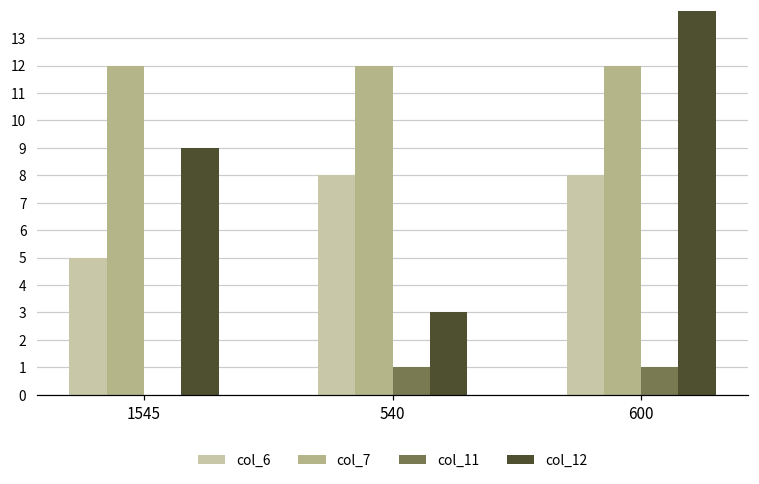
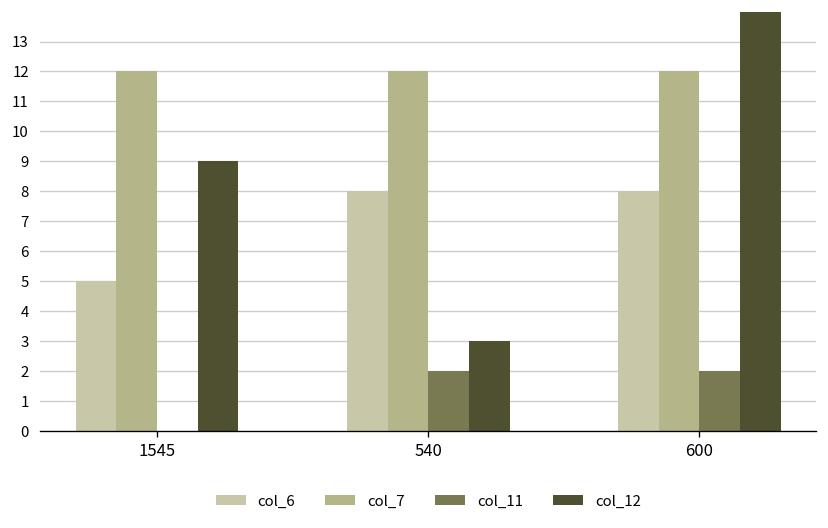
  {
    "col_11": {
      "1545": 0,
-     "540": 1,
-     "600": 1
+     "540": 2,
+     "600": 2
    },
    "col_12": {
      "1545": 9,
      "540": 3
    }
  }
